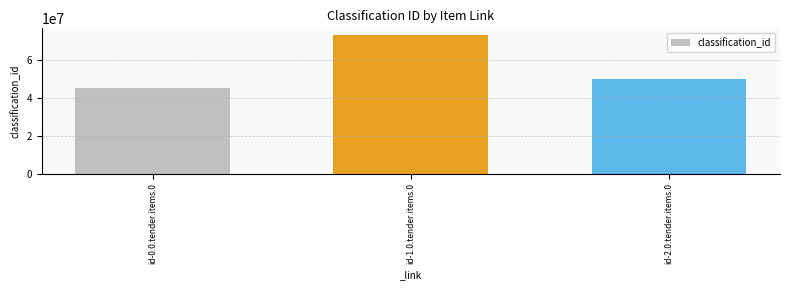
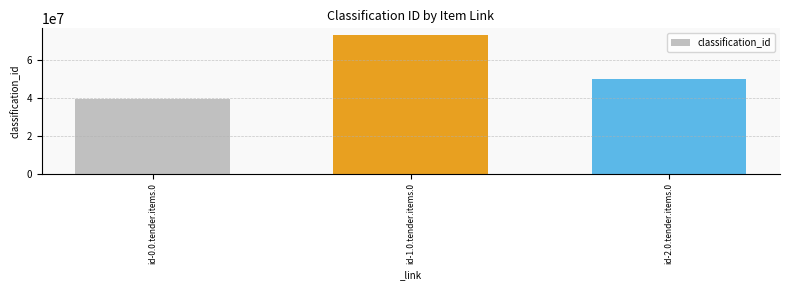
  {
-   "id-0.0.tender.items.0": 45000000,
+   "id-0.0.tender.items.0": 39000000,
    "id-1.0.tender.items.0": 73000000,
    "id-2.0.tender.items.0": 50000000
  }
